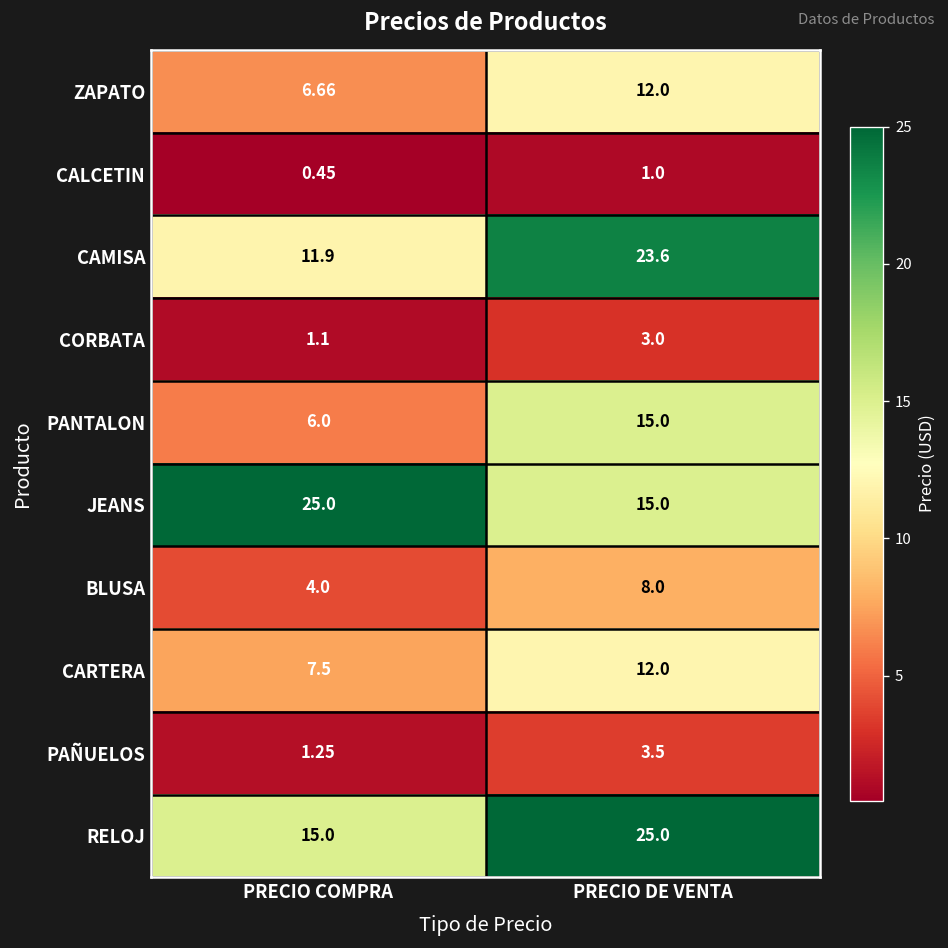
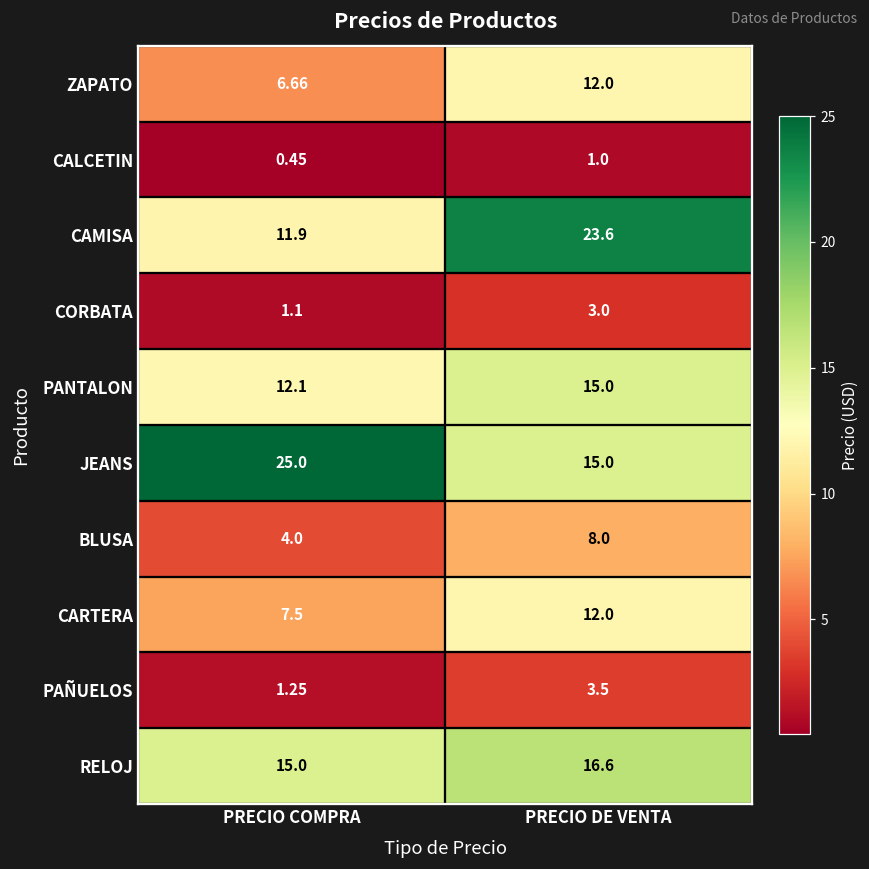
  {
    "ZAPATO": {
      "PRECIO COMPRA": 6.66,
      "PRECIO DE VENTA": 12.0
    },
    "CALCETIN": {
      "PRECIO COMPRA": 0.45,
      "PRECIO DE VENTA": 1.0
    },
    "CAMISA": {
      "PRECIO COMPRA": 11.9,
      "PRECIO DE VENTA": 23.6
    },
    "CORBATA": {
      "PRECIO COMPRA": 1.1,
      "PRECIO DE VENTA": 3.0
    },
    "PANTALON": {
-     "PRECIO COMPRA": 6.0,
+     "PRECIO COMPRA": 12.1,
      "PRECIO DE VENTA": 15.0
    },
    "JEANS": {
      "PRECIO COMPRA": 25.0,
      "PRECIO DE VENTA": 15.0
    },
    "BLUSA": {
      "PRECIO COMPRA": 4.0,
      "PRECIO DE VENTA": 8.0
    },
    "CARTERA": {
      "PRECIO COMPRA": 7.5,
      "PRECIO DE VENTA": 12.0
    },
    "PAÑUELOS": {
      "PRECIO COMPRA": 1.25,
      "PRECIO DE VENTA": 3.5
    },
    "RELOJ": {
      "PRECIO COMPRA": 15.0,
-     "PRECIO DE VENTA": 25.0
+     "PRECIO DE VENTA": 16.6
    }
  }
